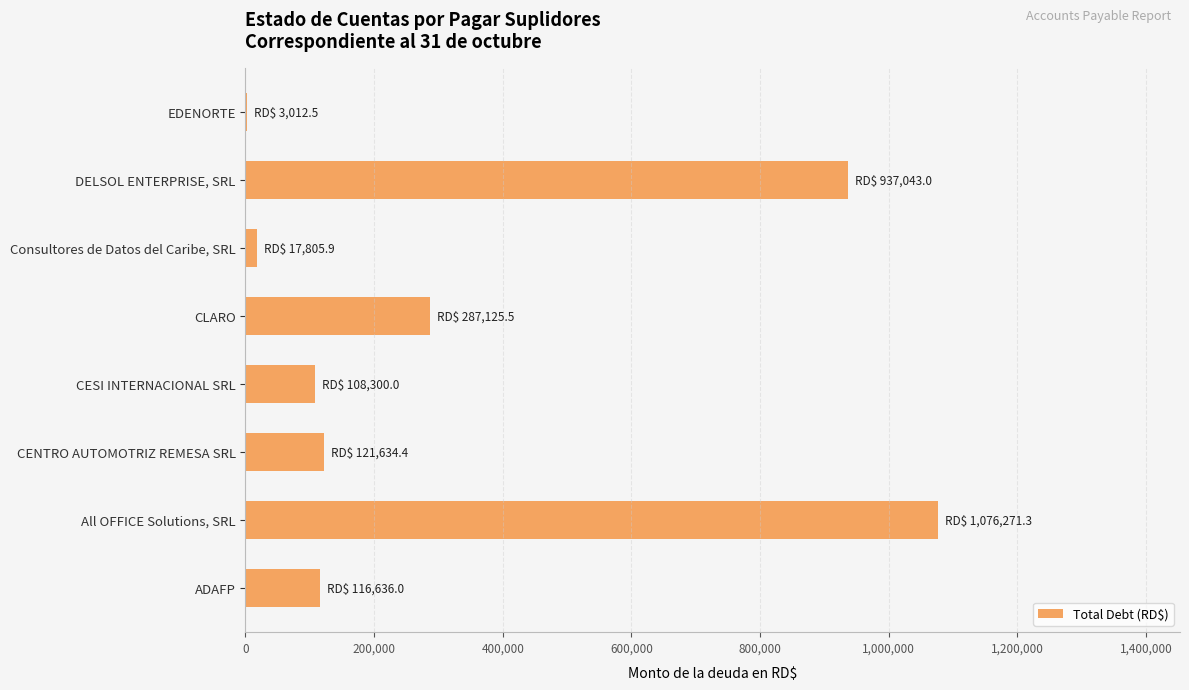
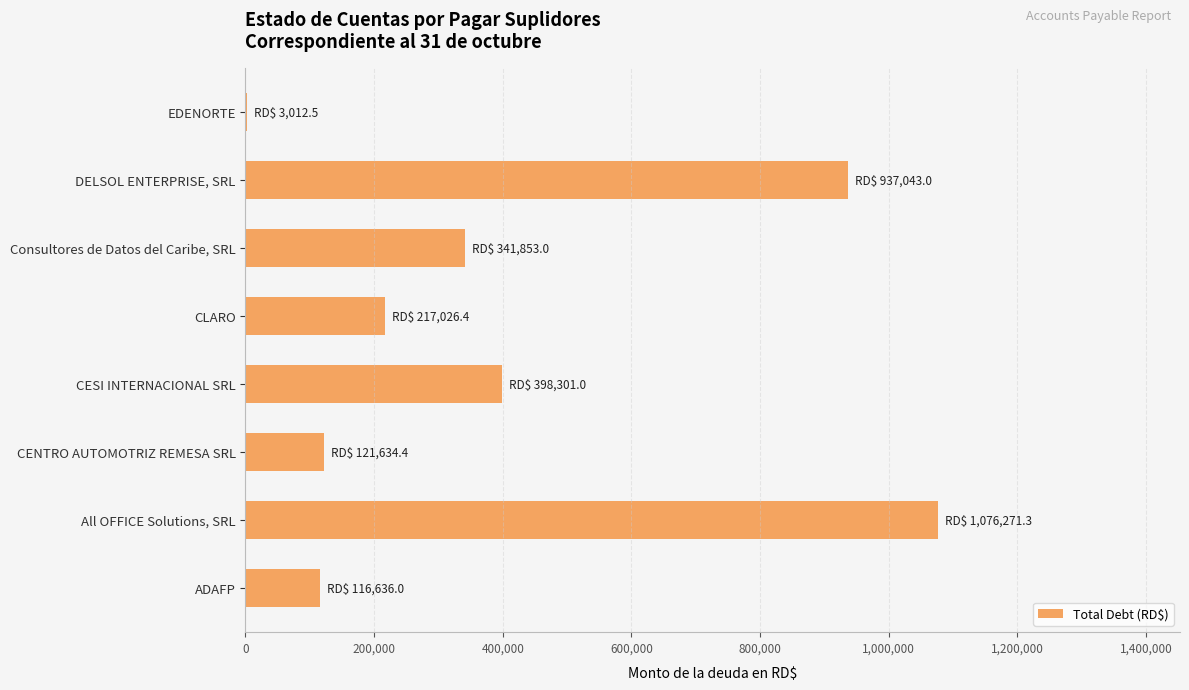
  {
    "EDENORTE": "3,012.5",
    "DELSOL ENTERPRISE, SRL": "937,043.0",
-   "Consultores de Datos del Caribe, SRL": "17,805.9",
-   "CLARO": "287,125.5",
-   "CESI INTERNACIONAL SRL": "108,300.0",
+   "Consultores de Datos del Caribe, SRL": "341,853.0",
+   "CLARO": "217,026.4",
+   "CESI INTERNACIONAL SRL": "398,301.0",
    "CENTRO AUTOMOTRIZ REMESA SRL": "121,634.4",
    "All OFFICE Solutions, SRL": "1,076,271.3",
    "ADAFP": "116,636.0"
  }
